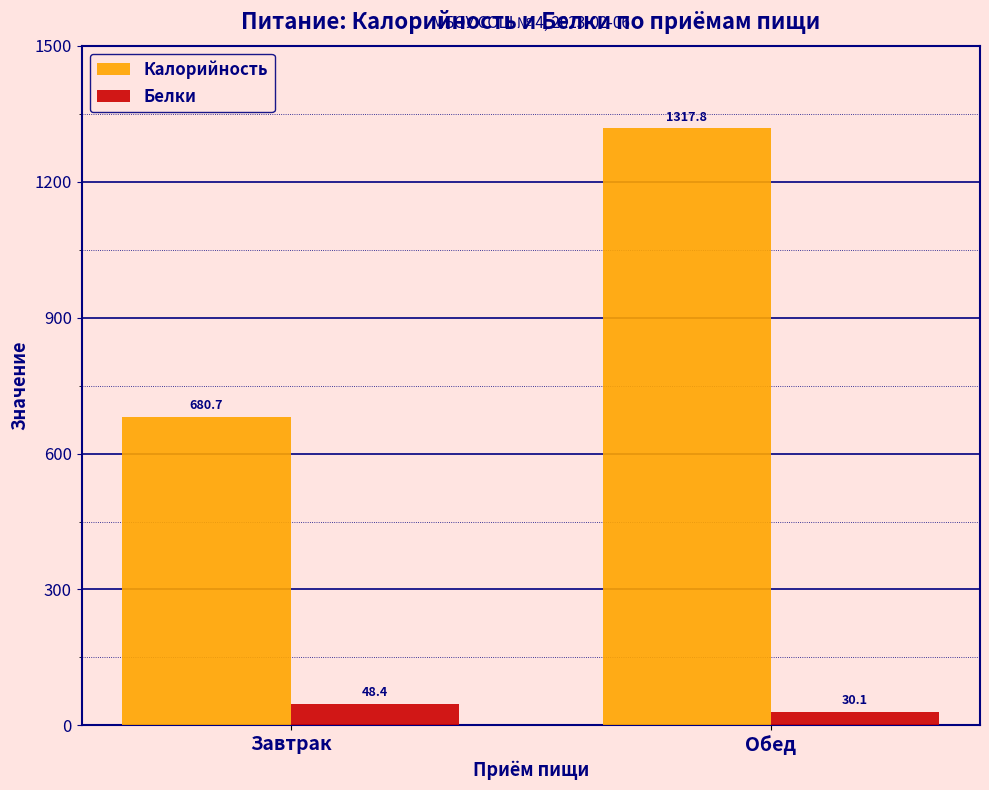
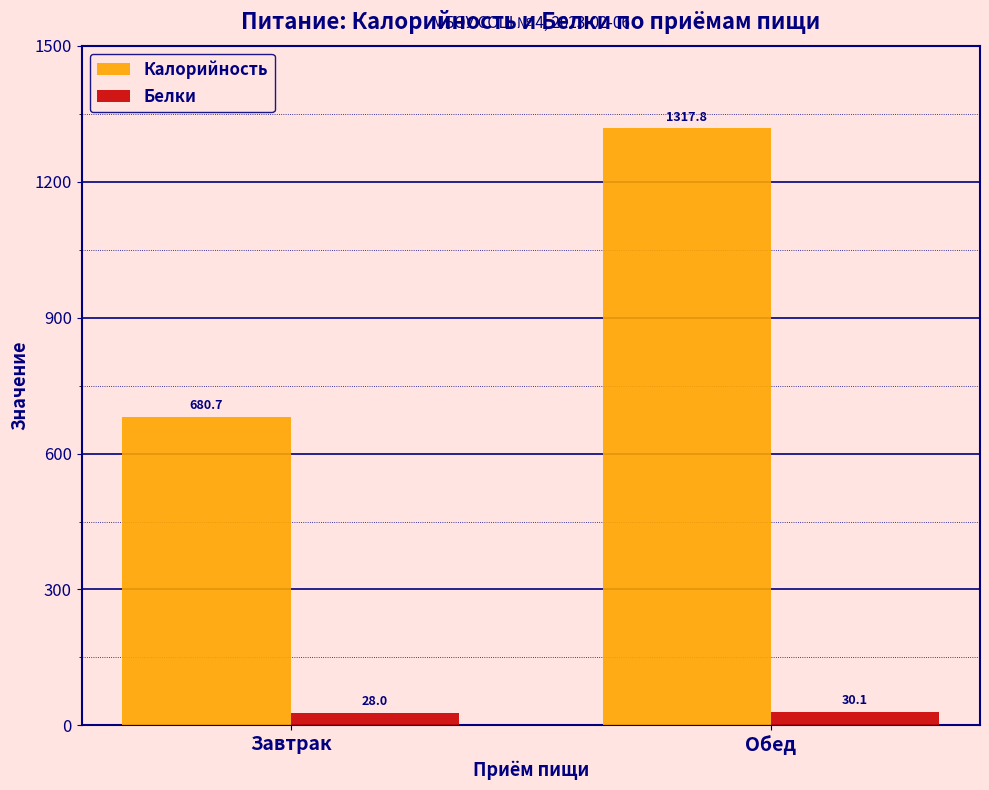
  {
    "Калорийность": {
      "Завтрак": 680.7,
      "Обед": 1317.8
    },
    "Белки": {
-     "Завтрак": 48.4,
+     "Завтрак": 28.0,
      "Обед": 30.1
    }
  }
